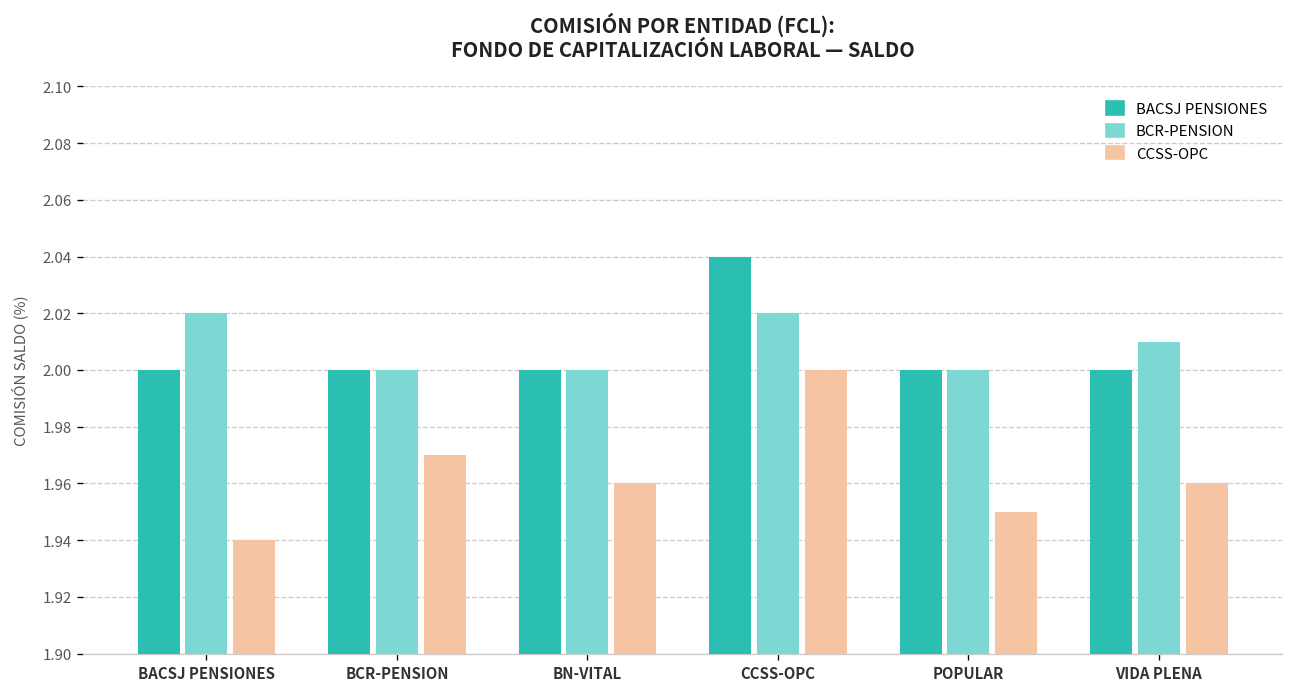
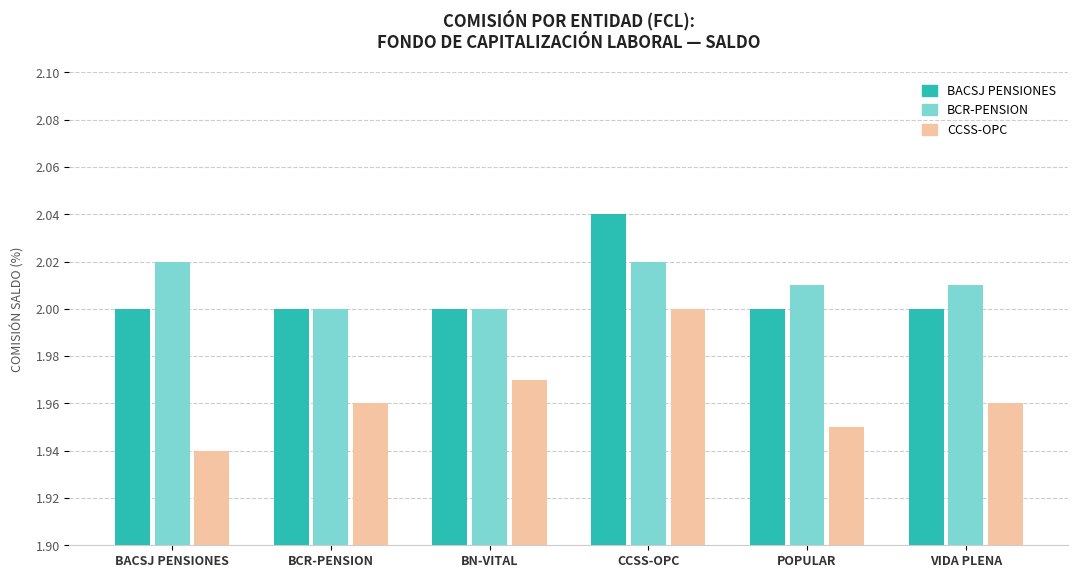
  {
    "BACSJ PENSIONES": {
      "BACSJ PENSIONES": 2.00,
      "BCR-PENSION": 2.00,
      "BN-VITAL": 2.00,
      "CCSS-OPC": 2.04,
      "POPULAR": 2.00,
      "VIDA PLENA": 2.00
    },
    "BCR-PENSION": {
      "BACSJ PENSIONES": 2.02,
      "BCR-PENSION": 2.00,
      "BN-VITAL": 2.00,
      "CCSS-OPC": 2.02,
-     "POPULAR": 2.00,
+     "POPULAR": 2.01,
      "VIDA PLENA": 2.01
    },
    "CCSS-OPC": {
      "BACSJ PENSIONES": 1.94,
-     "BCR-PENSION": 1.97,
-     "BN-VITAL": 1.96,
+     "BCR-PENSION": 1.96,
+     "BN-VITAL": 1.97,
      "CCSS-OPC": 2.00,
      "POPULAR": 1.95,
      "VIDA PLENA": 1.96
    }
  }
